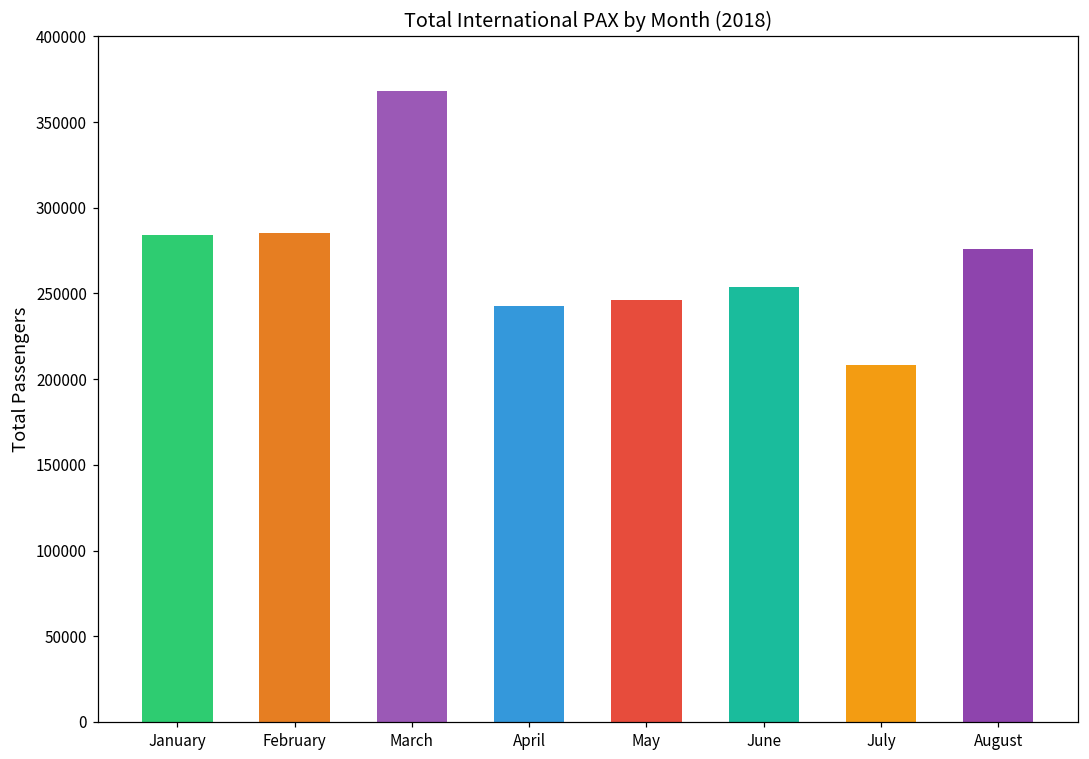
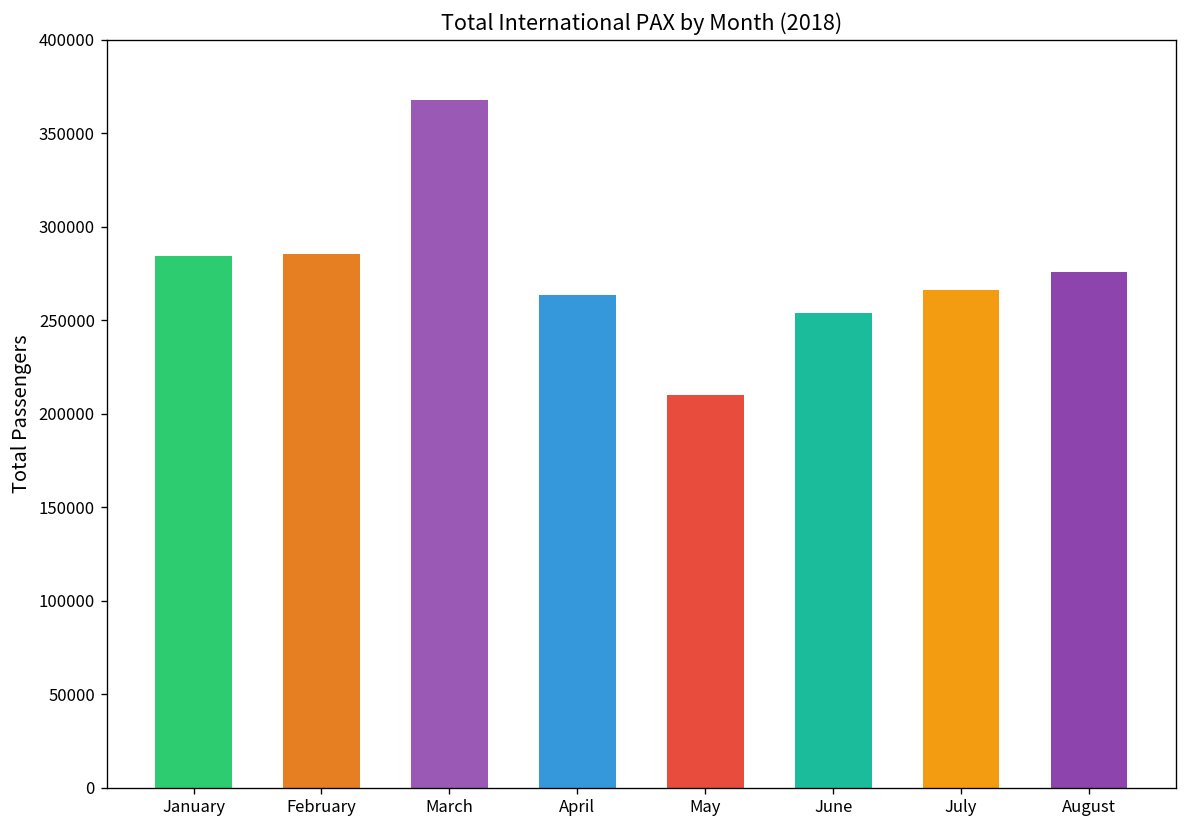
  {
    "January": 284000,
    "February": 285000,
    "March": 368000,
-   "April": 242000,
-   "May": 246000,
+   "April": 264000,
+   "May": 210000,
    "June": 254000,
-   "July": 208000,
+   "July": 266000,
    "August": 276000
  }
